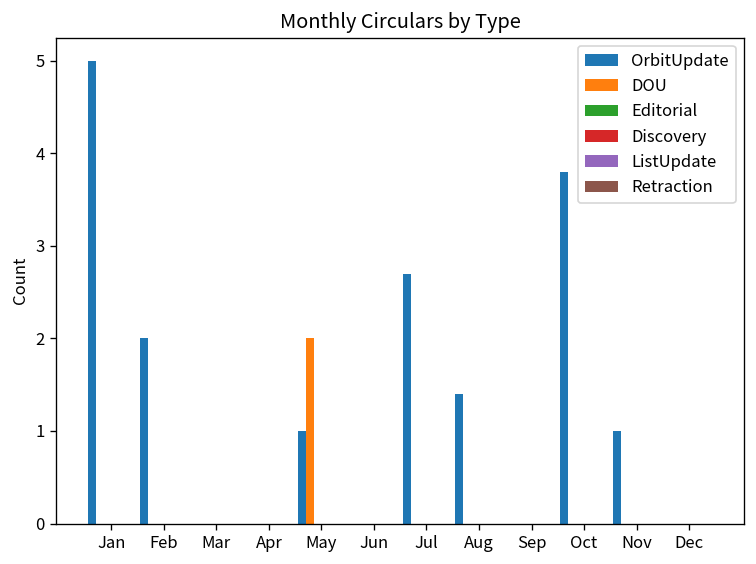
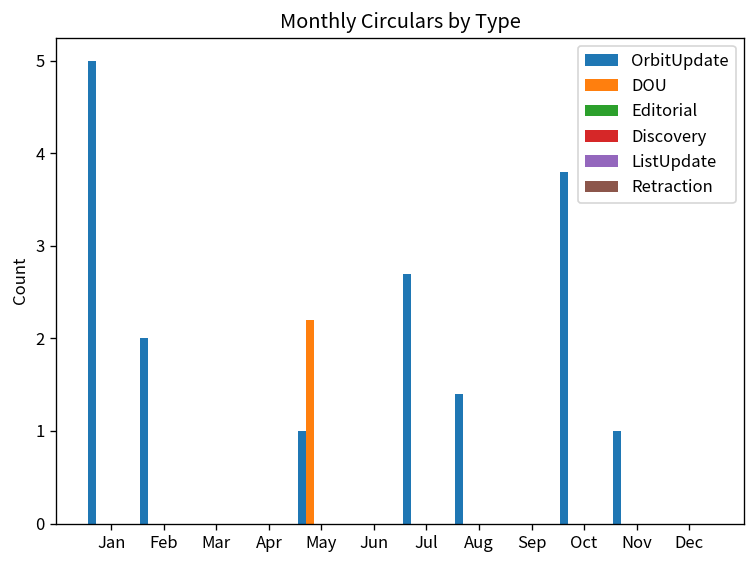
  {
    "OrbitUpdate": {
      "Jan": 5.0,
      "Feb": 2.0,
      "Mar": 0.0,
      "Apr": 0.0,
      "May": 1.0,
      "Jun": 0.0,
      "Jul": 2.7,
      "Aug": 1.4,
      "Sep": 0.0,
      "Oct": 3.8,
      "Nov": 1.0,
      "Dec": 0.0
    },
    "DOU": {
      "Jan": 0.0,
      "Feb": 0.0,
      "Mar": 0.0,
      "Apr": 0.0,
-     "May": 2.0,
+     "May": 2.2,
      "Jun": 0.0,
      "Jul": 0.0,
      "Aug": 0.0,
      "Sep": 0.0,
      "Oct": 0.0,
      "Nov": 0.0,
      "Dec": 0.0
    },
    "Editorial": {
      "Jan": 0.0,
      "Feb": 0.0,
      "Mar": 0.0,
      "Apr": 0.0,
      "May": 0.0,
      "Jun": 0.0,
      "Jul": 0.0,
      "Aug": 0.0,
      "Sep": 0.0,
      "Oct": 0.0,
      "Nov": 0.0,
      "Dec": 0.0
    },
    "Discovery": {
      "Jan": 0.0,
      "Feb": 0.0,
      "Mar": 0.0,
      "Apr": 0.0,
      "May": 0.0,
      "Jun": 0.0,
      "Jul": 0.0,
      "Aug": 0.0,
      "Sep": 0.0,
      "Oct": 0.0,
      "Nov": 0.0,
      "Dec": 0.0
    },
    "ListUpdate": {
      "Jan": 0.0,
      "Feb": 0.0,
      "Mar": 0.0,
      "Apr": 0.0,
      "May": 0.0,
      "Jun": 0.0,
      "Jul": 0.0,
      "Aug": 0.0,
      "Sep": 0.0,
      "Oct": 0.0,
      "Nov": 0.0,
      "Dec": 0.0
    },
    "Retraction": {
      "Jan": 0.0,
      "Feb": 0.0,
      "Mar": 0.0,
      "Apr": 0.0,
      "May": 0.0,
      "Jun": 0.0,
      "Jul": 0.0,
      "Aug": 0.0,
      "Sep": 0.0,
      "Oct": 0.0,
      "Nov": 0.0,
      "Dec": 0.0
    }
  }
